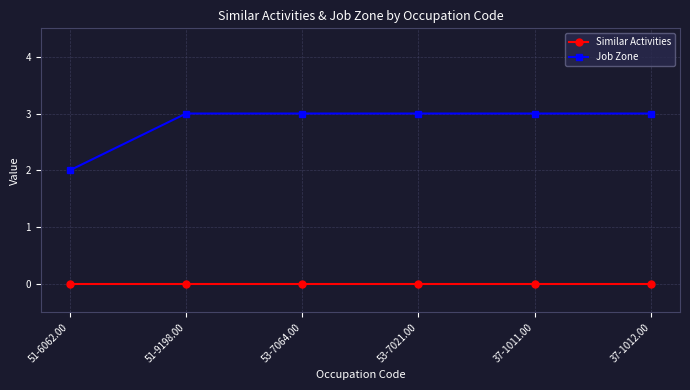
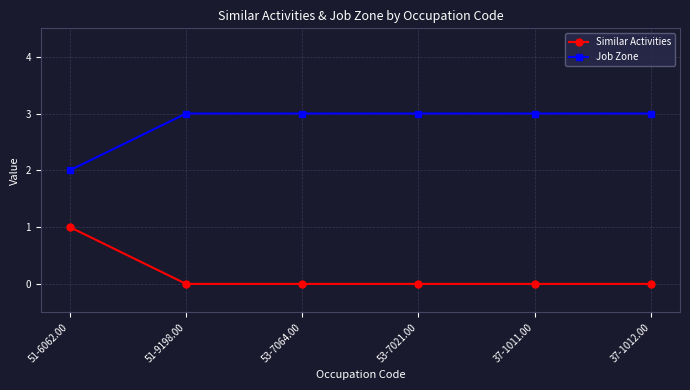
  {
    "Similar Activities": {
-     "51-6062.00": 0,
+     "51-6062.00": 1,
      "51-9198.00": 0,
      "53-7064.00": 0,
      "53-7021.00": 0,
      "37-1011.00": 0,
      "37-1012.00": 0
    },
    "Job Zone": {
      "51-6062.00": 2,
      "51-9198.00": 3,
      "53-7064.00": 3,
      "53-7021.00": 3,
      "37-1011.00": 3,
      "37-1012.00": 3
    }
  }
